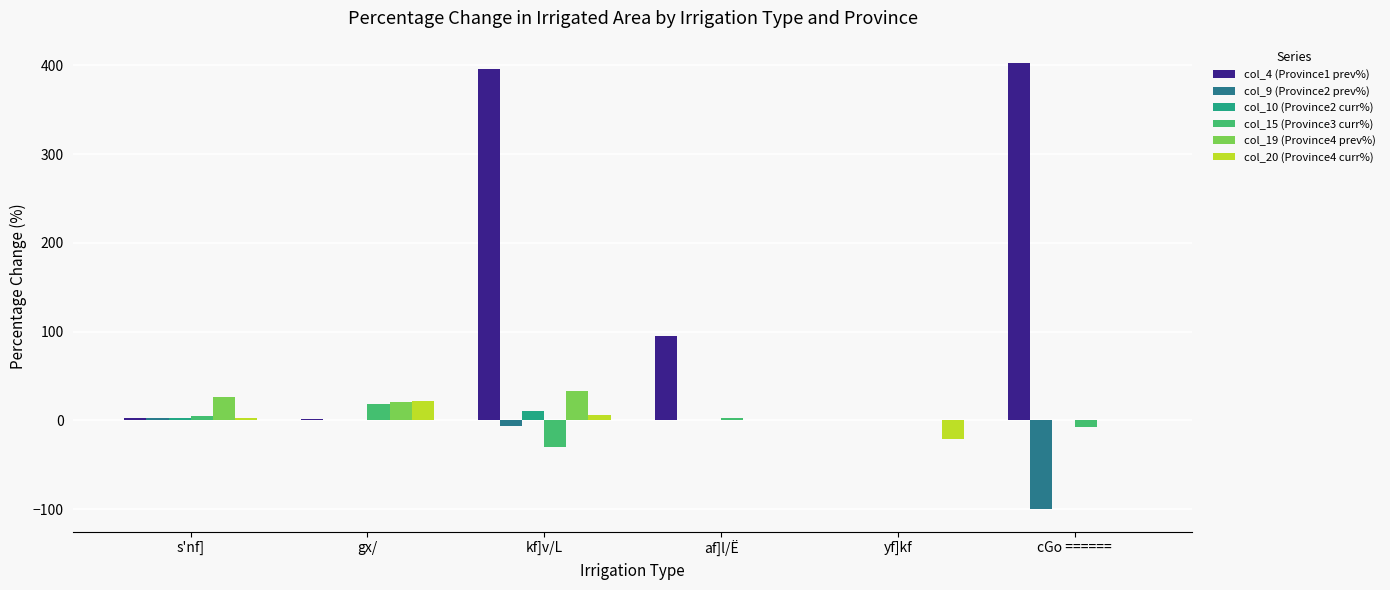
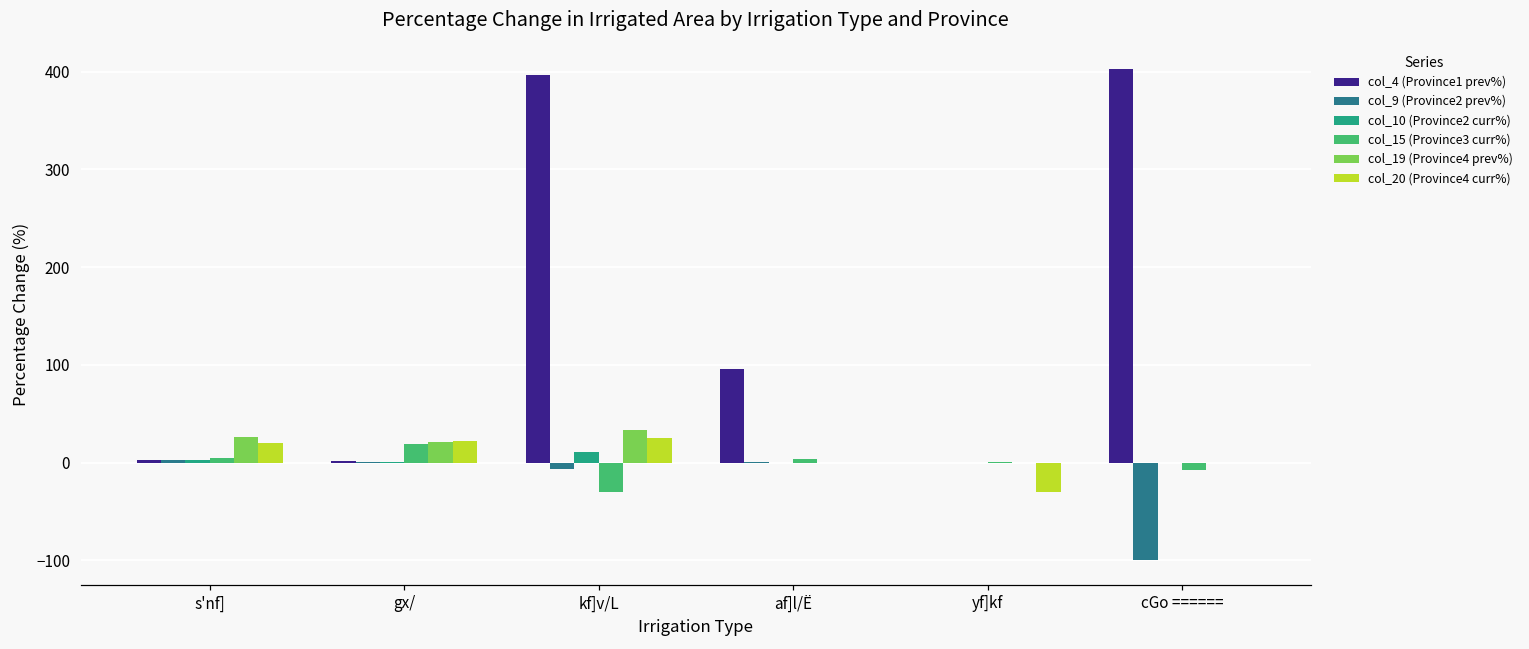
  {
    "col_4 (Province1 prev%)": {
      "s'nf]": 0,
      "kf]v/L": 400,
      "af]l/Ë": 100,
      "yf]kf": 0,
      "cGo ======": 400
    },
    "col_19 (Province4 prev%)": {
      "s'nf]": 30,
      "gx/": 20,
      "kf]v/L": 30,
      "af]l/Ë": 0,
      "yf]kf": 0,
      "cGo ======": 0
    },
    "col_20 (Province4 curr%)": {
-     "s'nf]": 0,
+     "s'nf]": 20,
      "gx/": 20,
-     "kf]v/L": 10,
+     "kf]v/L": 20,
      "af]l/Ë": 0,
-     "yf]kf": -20,
+     "yf]kf": -30,
      "cGo ======": 0
    }
  }
